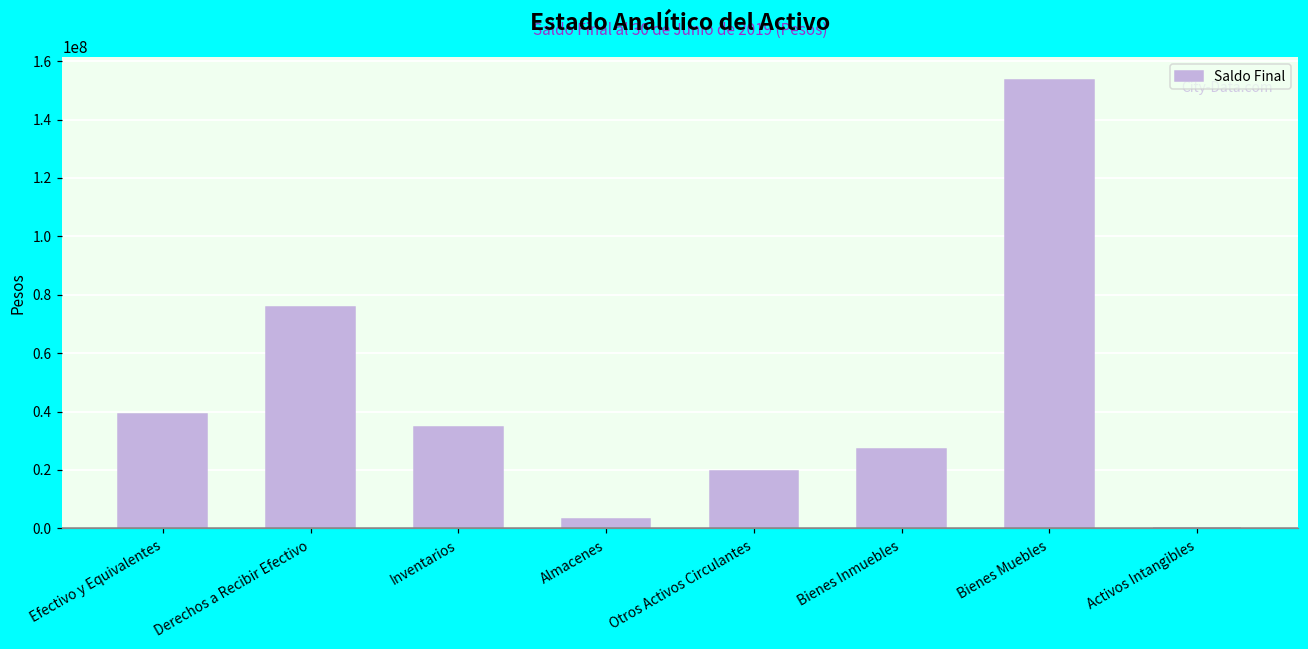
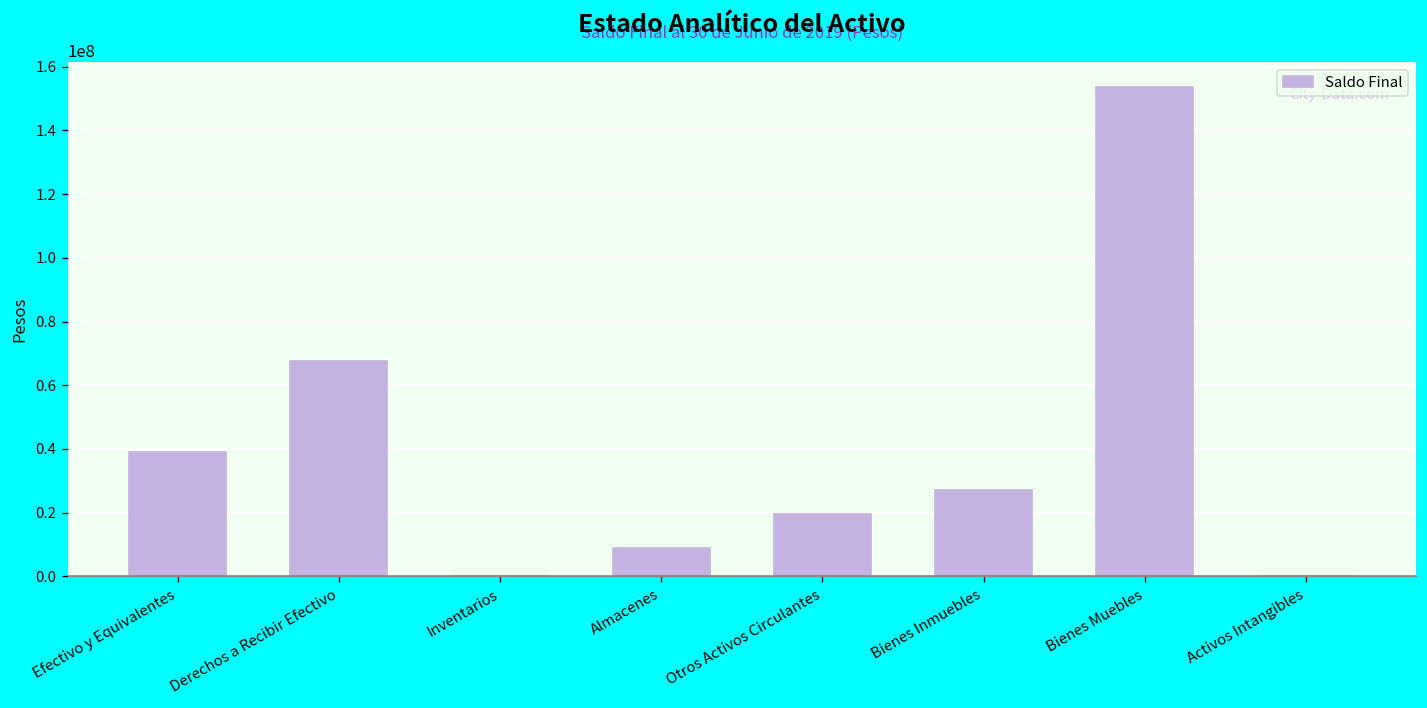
  {
    "Efectivo y Equivalentes": 39000000,
-   "Derechos a Recibir Efectivo": 76000000,
-   "Inventarios": 35000000,
-   "Almacenes": 3000000,
+   "Derechos a Recibir Efectivo": 68000000,
+   "Inventarios": 0,
+   "Almacenes": 9000000,
    "Otros Activos Circulantes": 20000000,
    "Bienes Inmuebles": 27000000,
    "Bienes Muebles": 154000000
  }
